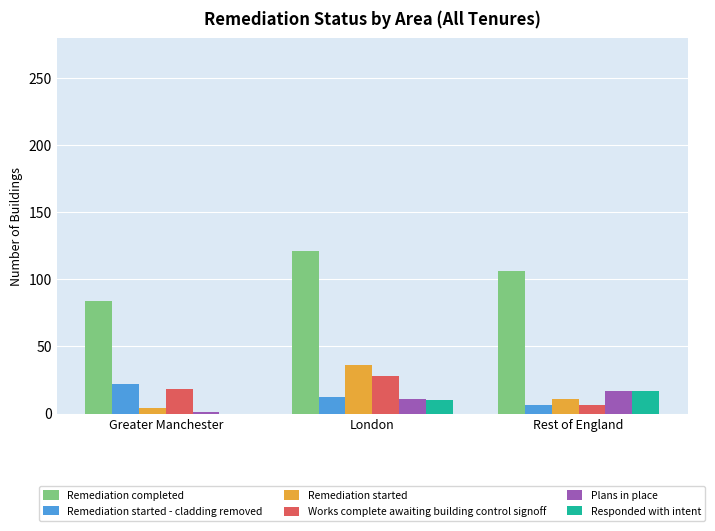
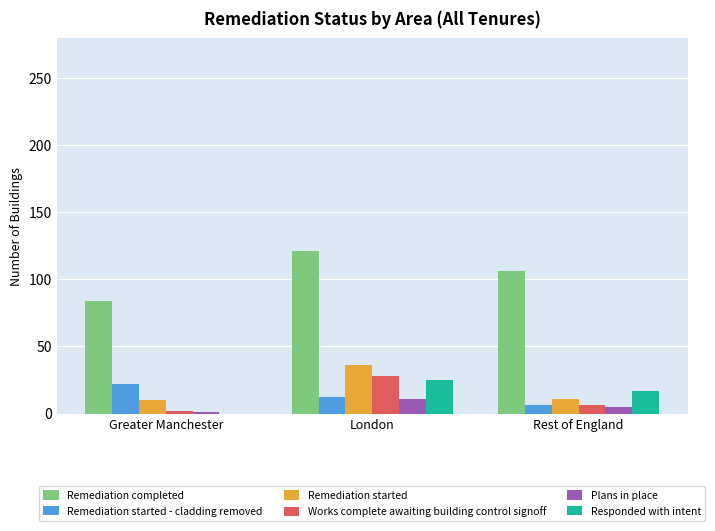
  {
    "Remediation completed": {
      "Greater Manchester": 84,
      "London": 121,
      "Rest of England": 106
    },
    "Remediation started - cladding removed": {
      "Greater Manchester": 22,
      "London": 12,
      "Rest of England": 6
    },
    "Remediation started": {
-     "Greater Manchester": 4,
+     "Greater Manchester": 10,
      "London": 36,
      "Rest of England": 11
    },
    "Works complete awaiting building control signoff": {
-     "Greater Manchester": 18,
+     "Greater Manchester": 2,
      "London": 28,
      "Rest of England": 6
    },
    "Plans in place": {
      "London": 11,
-     "Rest of England": 17
+     "Rest of England": 5
    },
    "Responded with intent": {
      "Greater Manchester": 0,
-     "London": 10,
+     "London": 25,
      "Rest of England": 17
    }
  }
